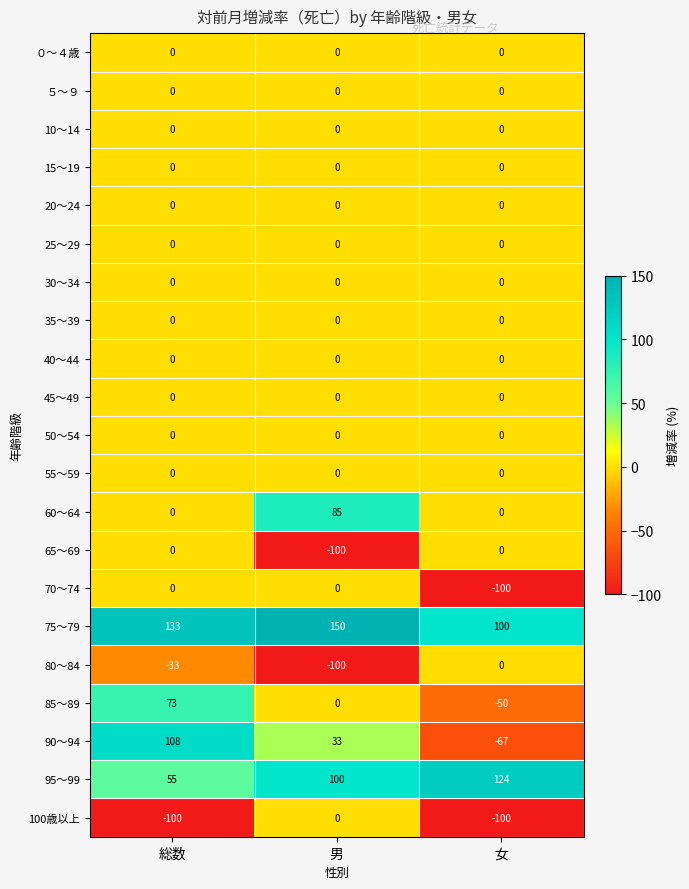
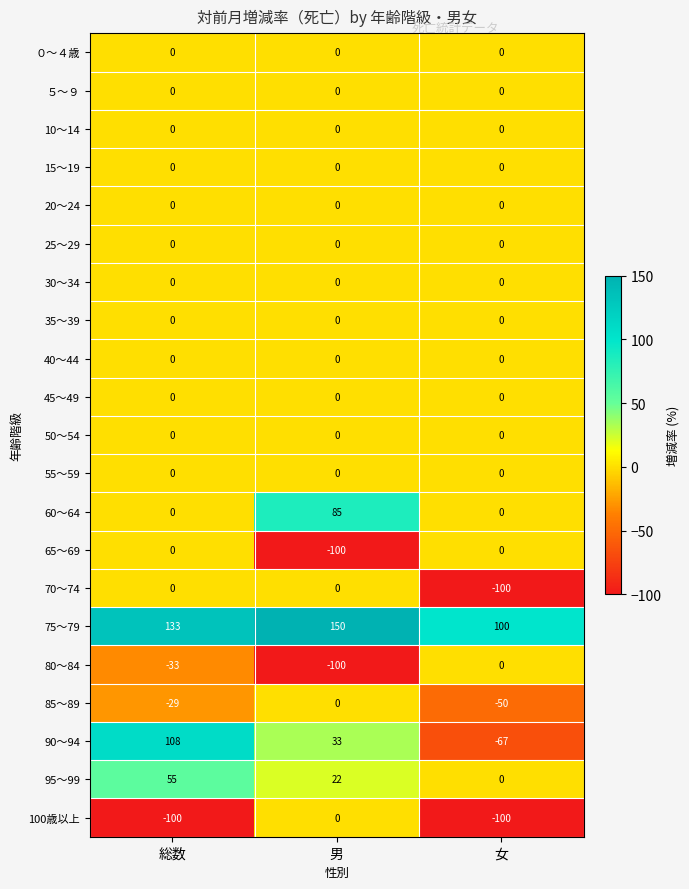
  {
    "０～４歳": {
      "総数": 0,
      "男": 0,
      "女": 0
    },
    "５～９": {
      "総数": 0,
      "男": 0,
      "女": 0
    },
    "10～14": {
      "総数": 0,
      "男": 0,
      "女": 0
    },
    "15～19": {
      "総数": 0,
      "男": 0,
      "女": 0
    },
    "20～24": {
      "総数": 0,
      "男": 0,
      "女": 0
    },
    "25～29": {
      "総数": 0,
      "男": 0,
      "女": 0
    },
    "30～34": {
      "総数": 0,
      "男": 0,
      "女": 0
    },
    "35～39": {
      "総数": 0,
      "男": 0,
      "女": 0
    },
    "40～44": {
      "総数": 0,
      "男": 0,
      "女": 0
    },
    "45～49": {
      "総数": 0,
      "男": 0,
      "女": 0
    },
    "50～54": {
      "総数": 0,
      "男": 0,
      "女": 0
    },
    "55～59": {
      "総数": 0,
      "男": 0,
      "女": 0
    },
    "60～64": {
      "総数": 0,
      "男": 85,
      "女": 0
    },
    "65～69": {
      "総数": 0,
      "男": -100,
      "女": 0
    },
    "70～74": {
      "総数": 0,
      "男": 0,
      "女": -100
    },
    "75～79": {
      "総数": 133,
      "男": 150,
      "女": 100
    },
    "80～84": {
      "総数": -33,
      "男": -100,
      "女": 0
    },
    "85～89": {
-     "総数": 73,
+     "総数": -29,
      "男": 0,
      "女": -50
    },
    "90～94": {
      "総数": 108,
      "男": 33,
      "女": -67
    },
    "95～99": {
      "総数": 55,
-     "男": 100,
-     "女": 124
+     "男": 22,
+     "女": 0
    },
    "100歳以上": {
      "総数": -100,
      "男": 0,
      "女": -100
    }
  }
